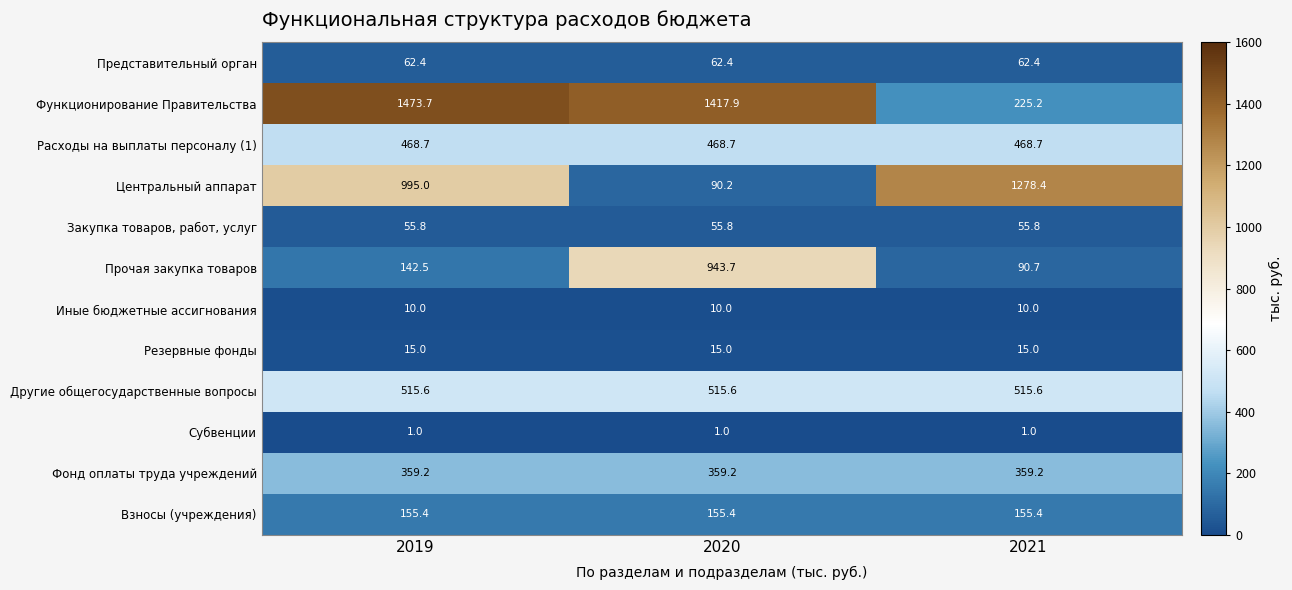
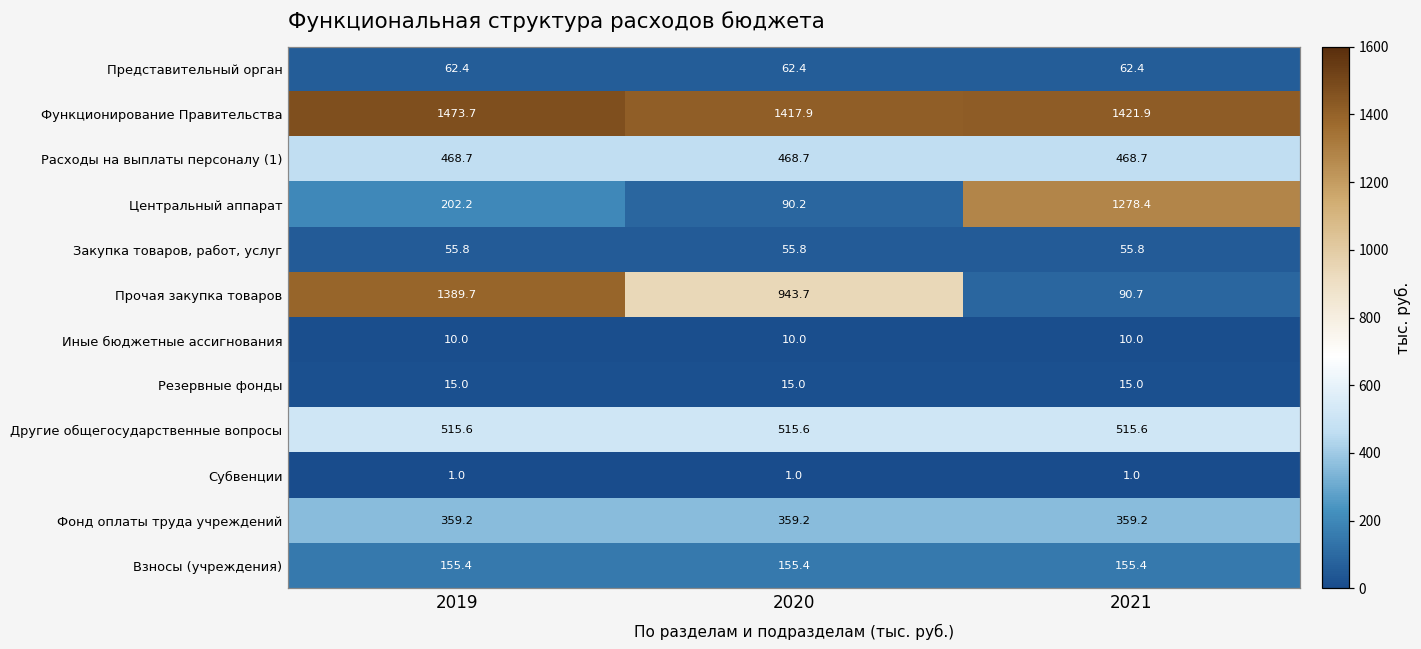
  {
    "Представительный орган": {
      "2019": 62.4,
      "2020": 62.4,
      "2021": 62.4
    },
    "Функционирование Правительства": {
      "2019": 1473.7,
      "2020": 1417.9,
-     "2021": 225.2
+     "2021": 1421.9
    },
    "Расходы на выплаты персоналу (1)": {
      "2019": 468.7,
      "2020": 468.7,
      "2021": 468.7
    },
    "Центральный аппарат": {
-     "2019": 995.0,
+     "2019": 202.2,
      "2020": 90.2,
      "2021": 1278.4
    },
    "Закупка товаров, работ, услуг": {
      "2019": 55.8,
      "2020": 55.8,
      "2021": 55.8
    },
    "Прочая закупка товаров": {
-     "2019": 142.5,
+     "2019": 1389.7,
      "2020": 943.7,
      "2021": 90.7
    },
    "Иные бюджетные ассигнования": {
      "2019": 10.0,
      "2020": 10.0,
      "2021": 10.0
    },
    "Резервные фонды": {
      "2019": 15.0,
      "2020": 15.0,
      "2021": 15.0
    },
    "Другие общегосударственные вопросы": {
      "2019": 515.6,
      "2020": 515.6,
      "2021": 515.6
    },
    "Субвенции": {
      "2019": 1.0,
      "2020": 1.0,
      "2021": 1.0
    },
    "Фонд оплаты труда учреждений": {
      "2019": 359.2,
      "2020": 359.2,
      "2021": 359.2
    },
    "Взносы (учреждения)": {
      "2019": 155.4,
      "2020": 155.4,
      "2021": 155.4
    }
  }
